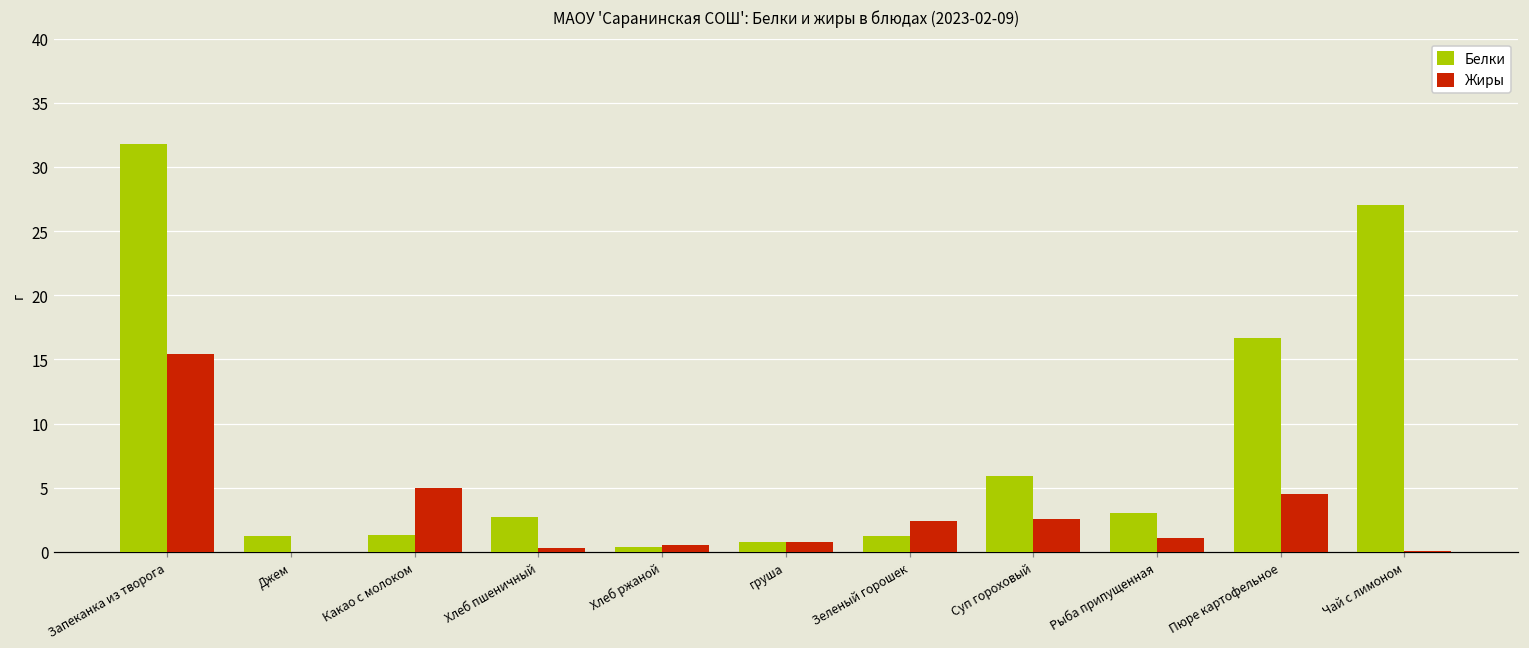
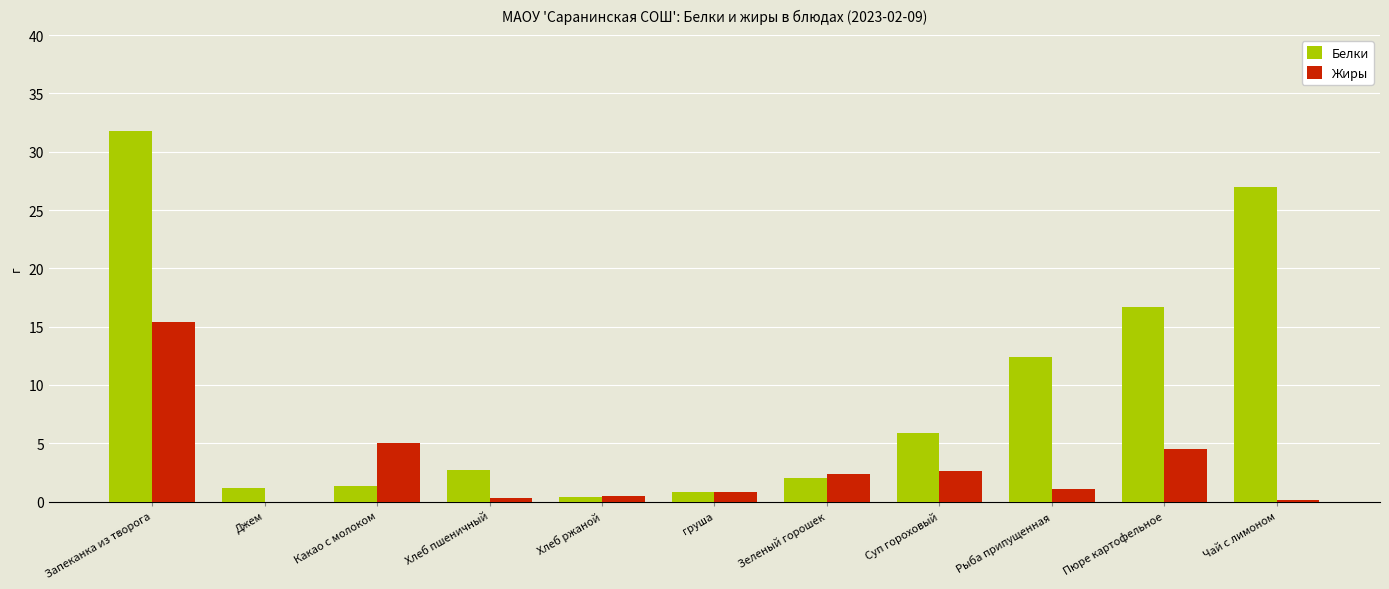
  {
    "Белки": {
      "Запеканка из творога": 31.8,
      "Джем": 1.2,
      "Какао с молоком": 1.3,
      "Хлеб пшеничный": 2.7,
      "Хлеб ржаной": 0.4,
      "груша": 0.8,
-     "Зеленый горошек": 1.2,
+     "Зеленый горошек": 2.0,
      "Суп гороховый": 5.9,
-     "Рыба припущенная": 3.0,
+     "Рыба припущенная": 12.4,
      "Пюре картофельное": 16.7,
      "Чай с лимоном": 27.0
    },
    "Жиры": {
      "Запеканка из творога": 15.4,
      "Джем": 0.0,
      "Какао с молоком": 5.0,
      "Хлеб пшеничный": 0.3,
      "Хлеб ржаной": 0.5,
      "груша": 0.8,
      "Зеленый горошек": 2.4,
      "Суп гороховый": 2.6,
      "Рыба припущенная": 1.1,
      "Пюре картофельное": 4.5
    }
  }
